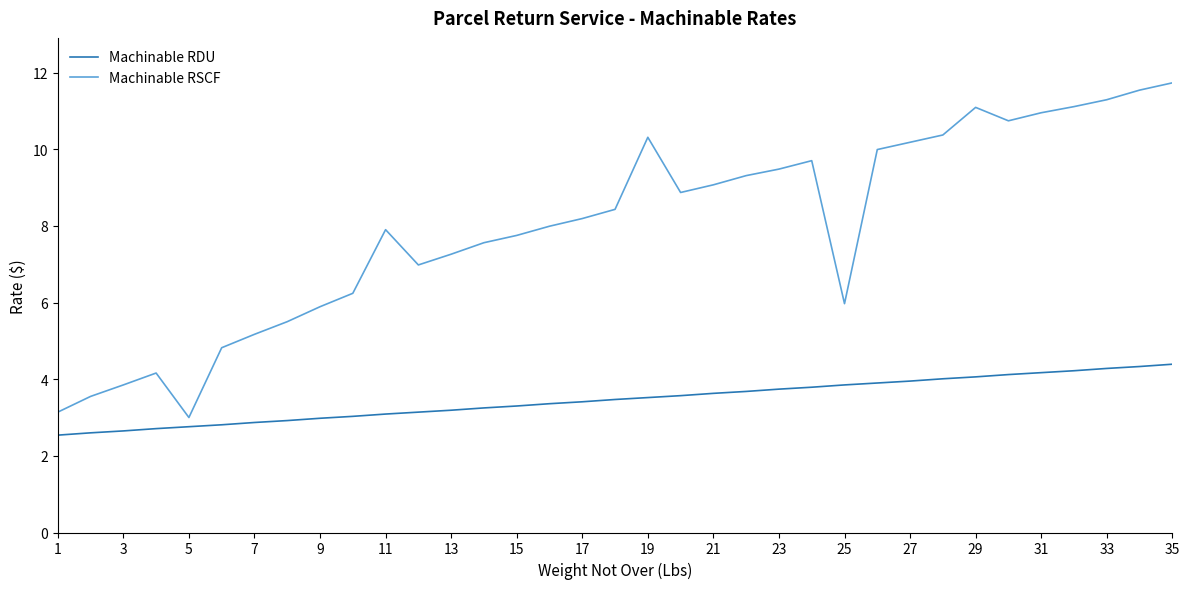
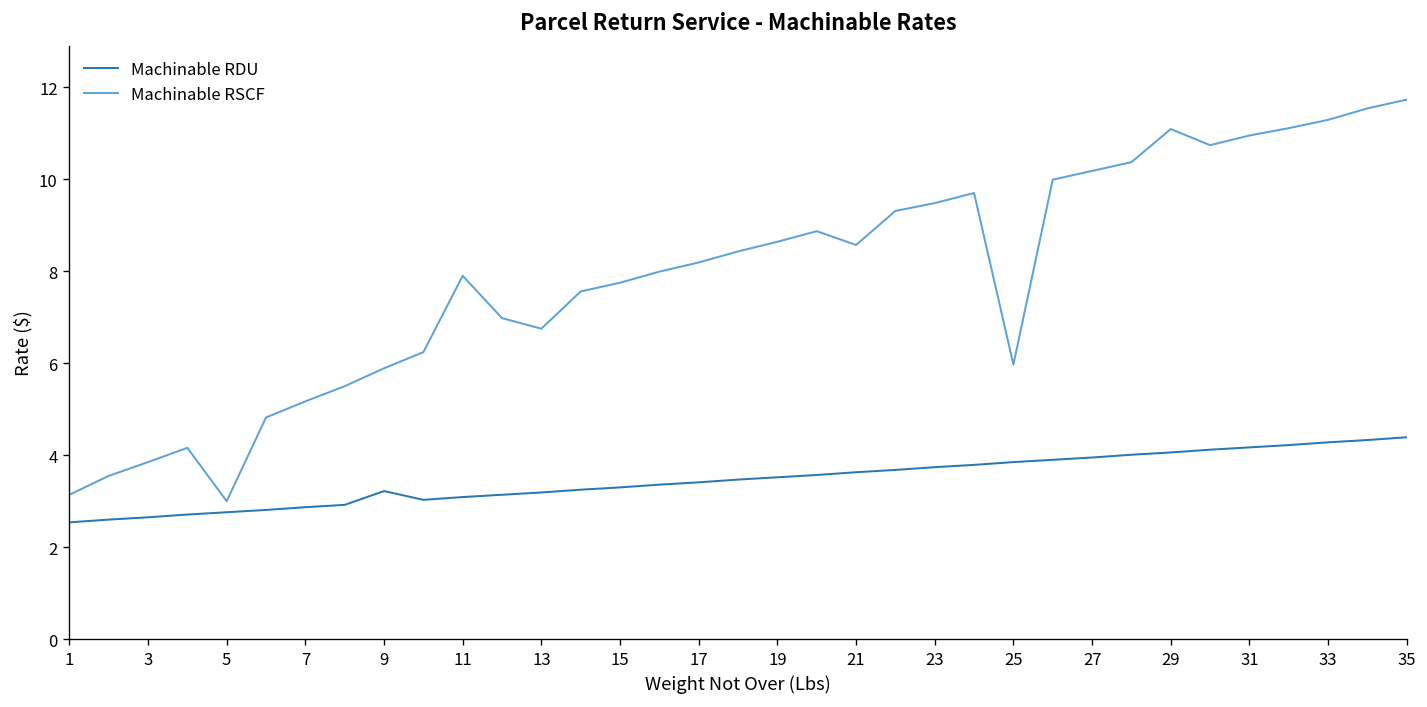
  {
    "Machinable RDU": {
      "1": 2.5,
      "3": 2.7,
      "5": 2.8,
      "7": 2.9,
-     "9": 3.0,
+     "9": 3.2,
      "11": 3.1,
      "13": 3.2,
      "15": 3.3,
      "17": 3.4,
      "19": 3.5,
      "21": 3.6,
      "23": 3.7,
      "25": 3.9,
      "27": 4.0,
      "29": 4.1,
      "31": 4.2,
      "33": 4.3,
      "35": 4.4
    },
    "Machinable RSCF": {
      "1": 3.1,
      "3": 3.9,
      "5": 3.0,
      "7": 5.2,
      "9": 5.9,
      "11": 7.9,
-     "13": 7.3,
+     "13": 6.8,
      "15": 7.8,
      "17": 8.2,
-     "19": 10.3,
-     "21": 9.1,
+     "19": 8.6,
+     "21": 8.6,
      "23": 9.5,
      "25": 6.0,
      "27": 10.2,
      "29": 11.1,
      "31": 11.0,
      "33": 11.3,
      "35": 11.7
    }
  }
